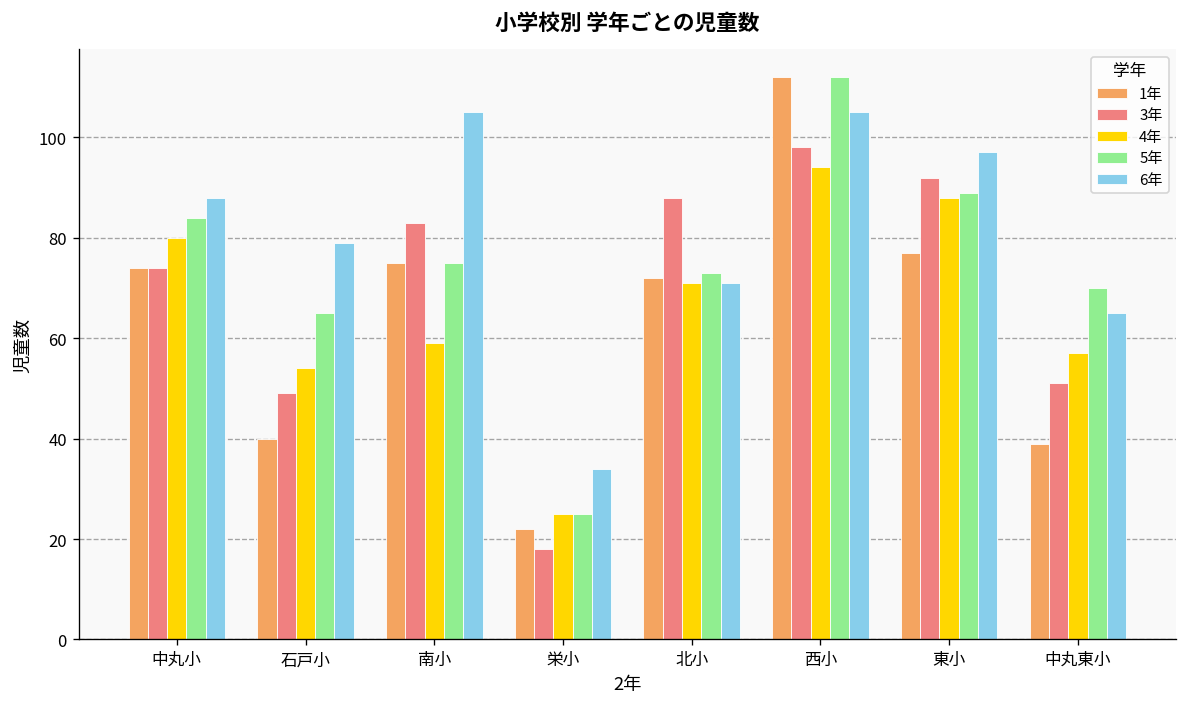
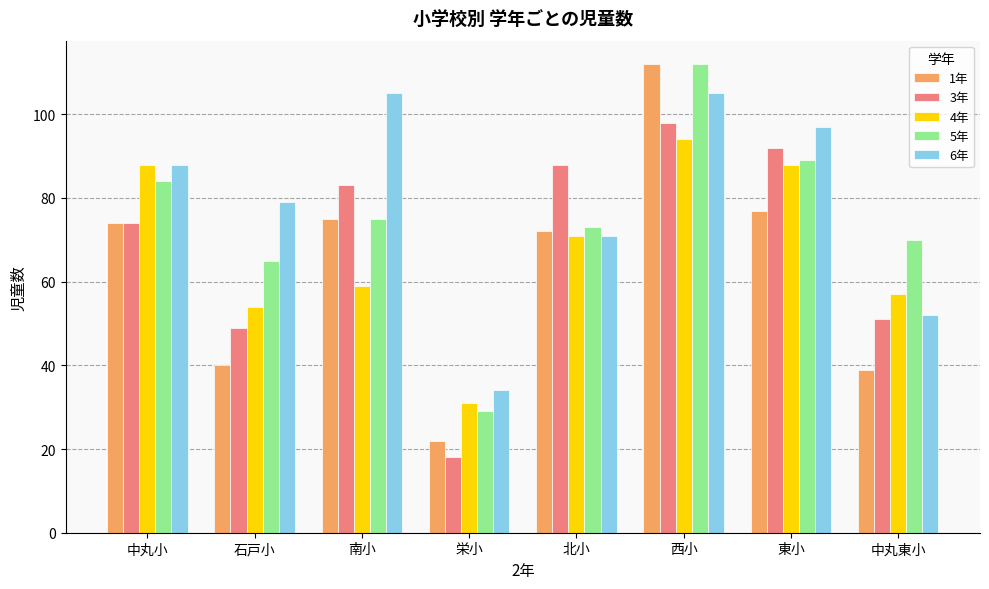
  {
    "4年": {
-     "中丸小": 80,
+     "中丸小": 88,
      "石戸小": 54,
      "南小": 59,
-     "栄小": 25,
+     "栄小": 31,
      "北小": 71,
      "西小": 94,
      "東小": 88,
      "中丸東小": 57
    },
    "5年": {
      "中丸小": 84,
      "石戸小": 65,
      "南小": 75,
-     "栄小": 25,
+     "栄小": 29,
      "北小": 73,
      "西小": 112,
      "東小": 89,
      "中丸東小": 70
    },
    "6年": {
      "中丸小": 88,
      "石戸小": 79,
      "南小": 105,
      "栄小": 34,
      "北小": 71,
      "西小": 105,
      "東小": 97,
-     "中丸東小": 65
+     "中丸東小": 52
    }
  }
